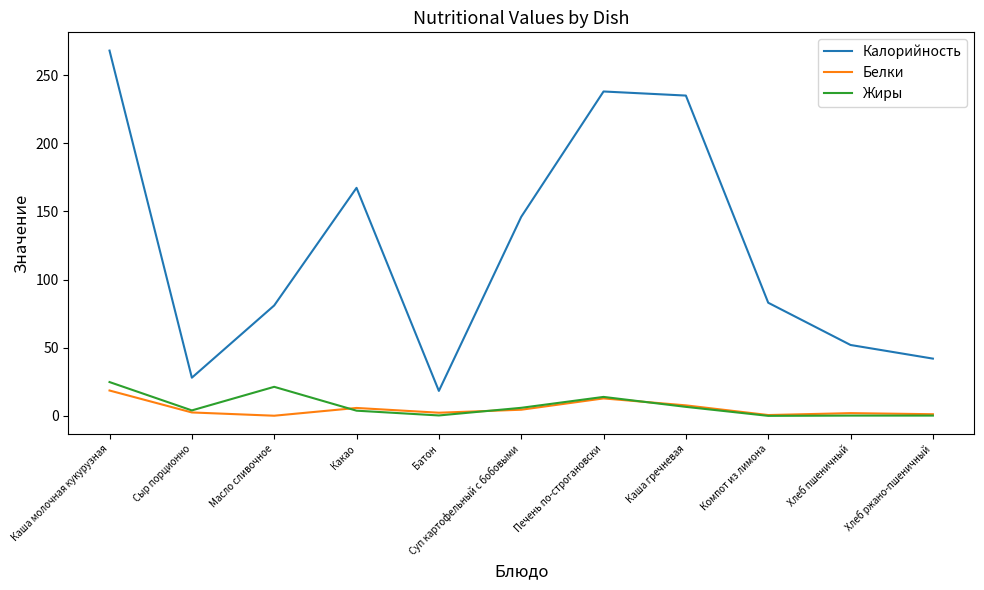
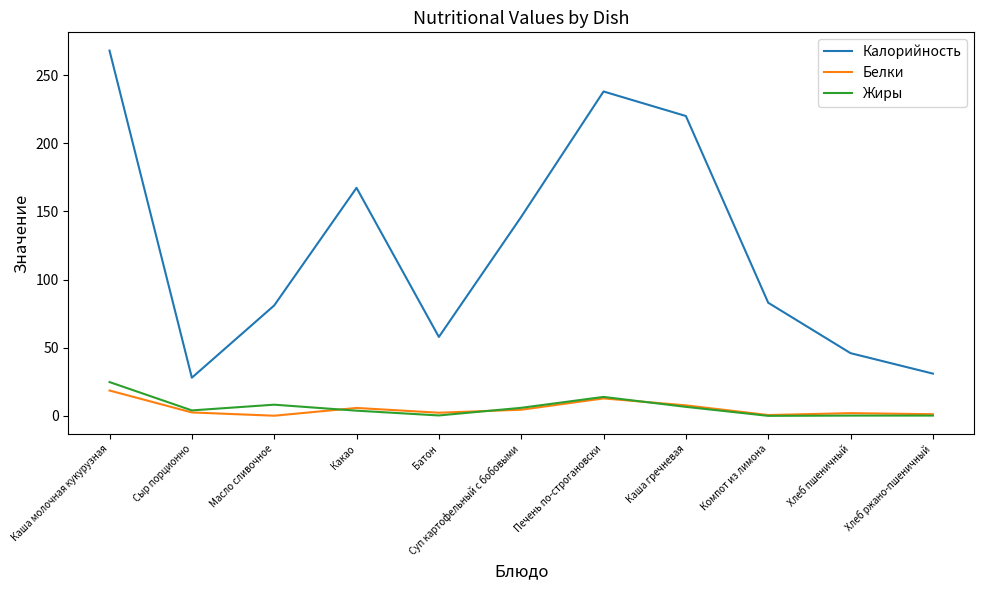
  {
    "Калорийность": {
      "Каша молочная кукурузная": 268,
      "Сыр порционно": 28,
      "Масло сливочное": 81,
      "Какао": 167,
-     "Батон": 18,
+     "Батон": 58,
      "Суп картофельный с бобовыми": 146,
      "Печень по-строгановски": 238,
-     "Каша гречневая": 235,
+     "Каша гречневая": 220,
      "Компот из лимона": 83,
-     "Хлеб пшеничный": 52,
-     "Хлеб ржано-пшеничный": 42
+     "Хлеб пшеничный": 46,
+     "Хлеб ржано-пшеничный": 31
    },
    "Белки": {
      "Каша молочная кукурузная": 19,
      "Масло сливочное": 0,
      "Какао": 6,
      "Батон": 2
    },
    "Жиры": {
      "Каша молочная кукурузная": 25,
-     "Масло сливочное": 21,
+     "Масло сливочное": 8,
      "Какао": 4,
      "Батон": 0
    }
  }
